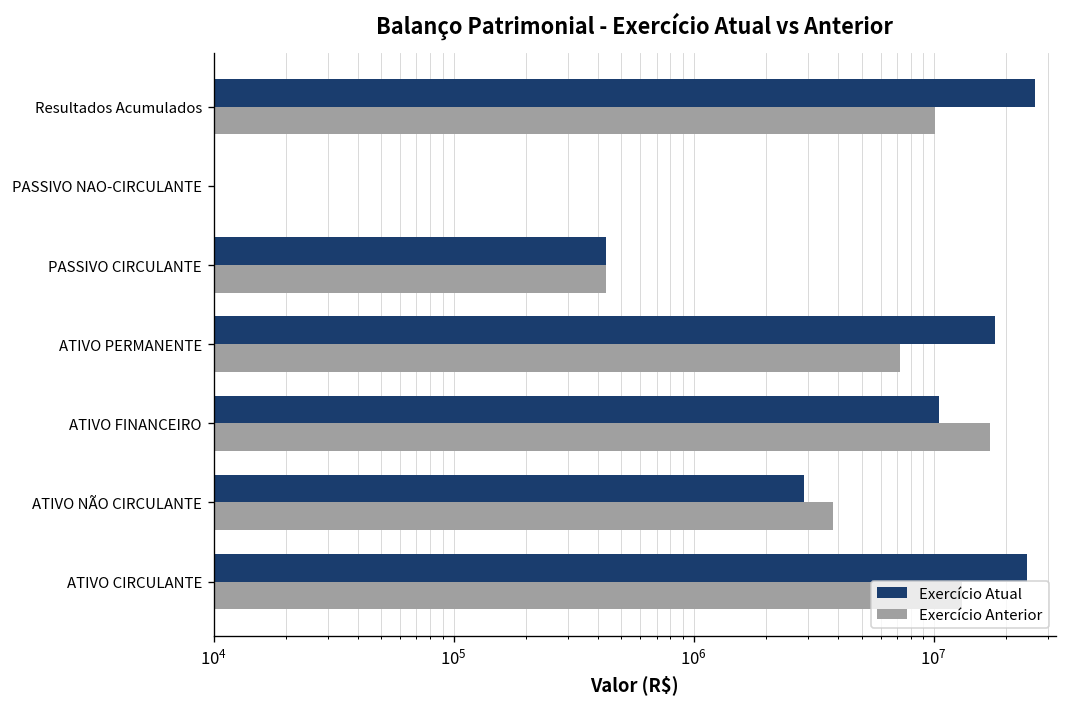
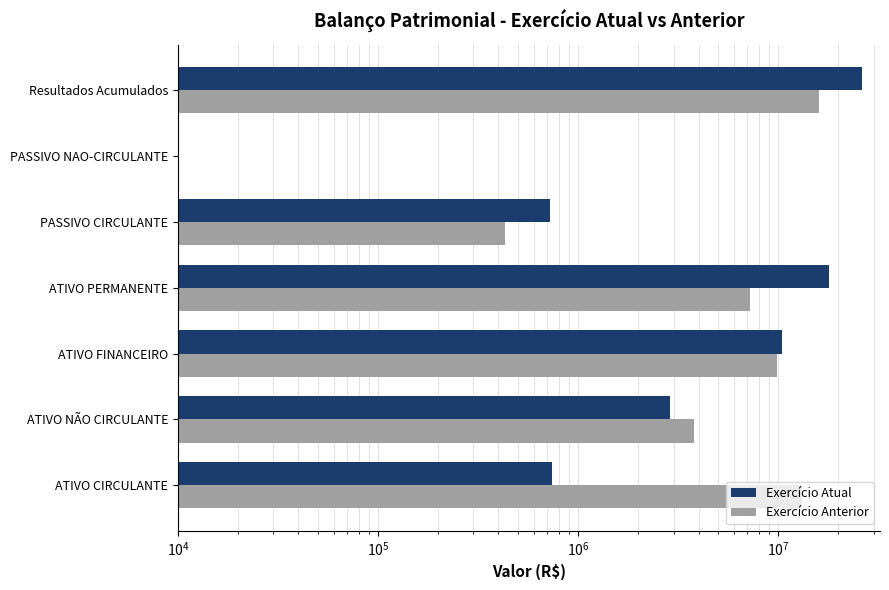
  {
    "Exercício Atual": {
      "Resultados Acumulados": 26000000,
-     "PASSIVO CIRCULANTE": 430000,
+     "PASSIVO CIRCULANTE": 720000,
      "ATIVO PERMANENTE": 18000000,
      "ATIVO FINANCEIRO": 10000000,
      "ATIVO NÃO CIRCULANTE": 2900000,
-     "ATIVO CIRCULANTE": 25000000
+     "ATIVO CIRCULANTE": 740000
    },
    "Exercício Anterior": {
-     "Resultados Acumulados": 10000000,
+     "Resultados Acumulados": 16000000,
      "PASSIVO CIRCULANTE": 430000,
      "ATIVO PERMANENTE": 7200000,
-     "ATIVO FINANCEIRO": 17000000,
+     "ATIVO FINANCEIRO": 10000000,
      "ATIVO NÃO CIRCULANTE": 3800000
    }
  }
